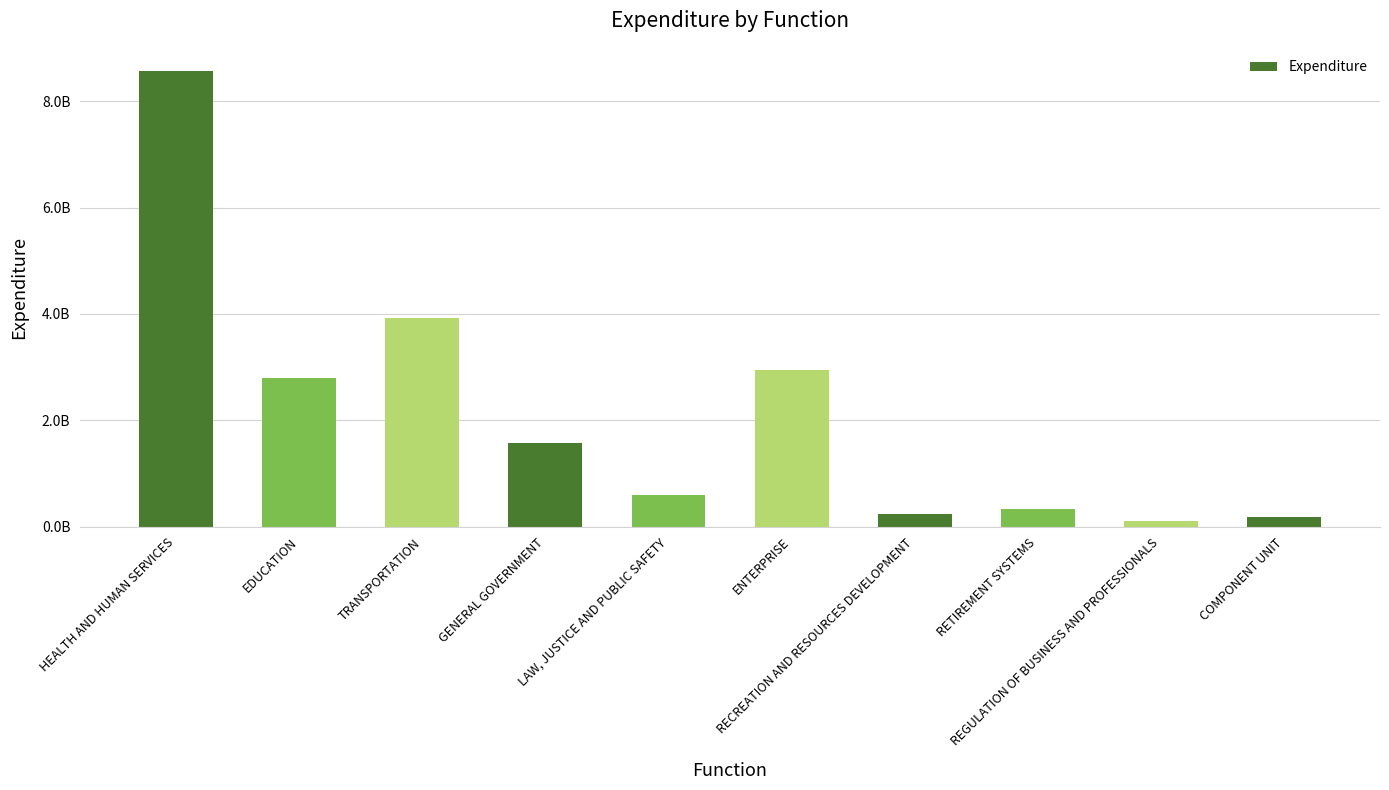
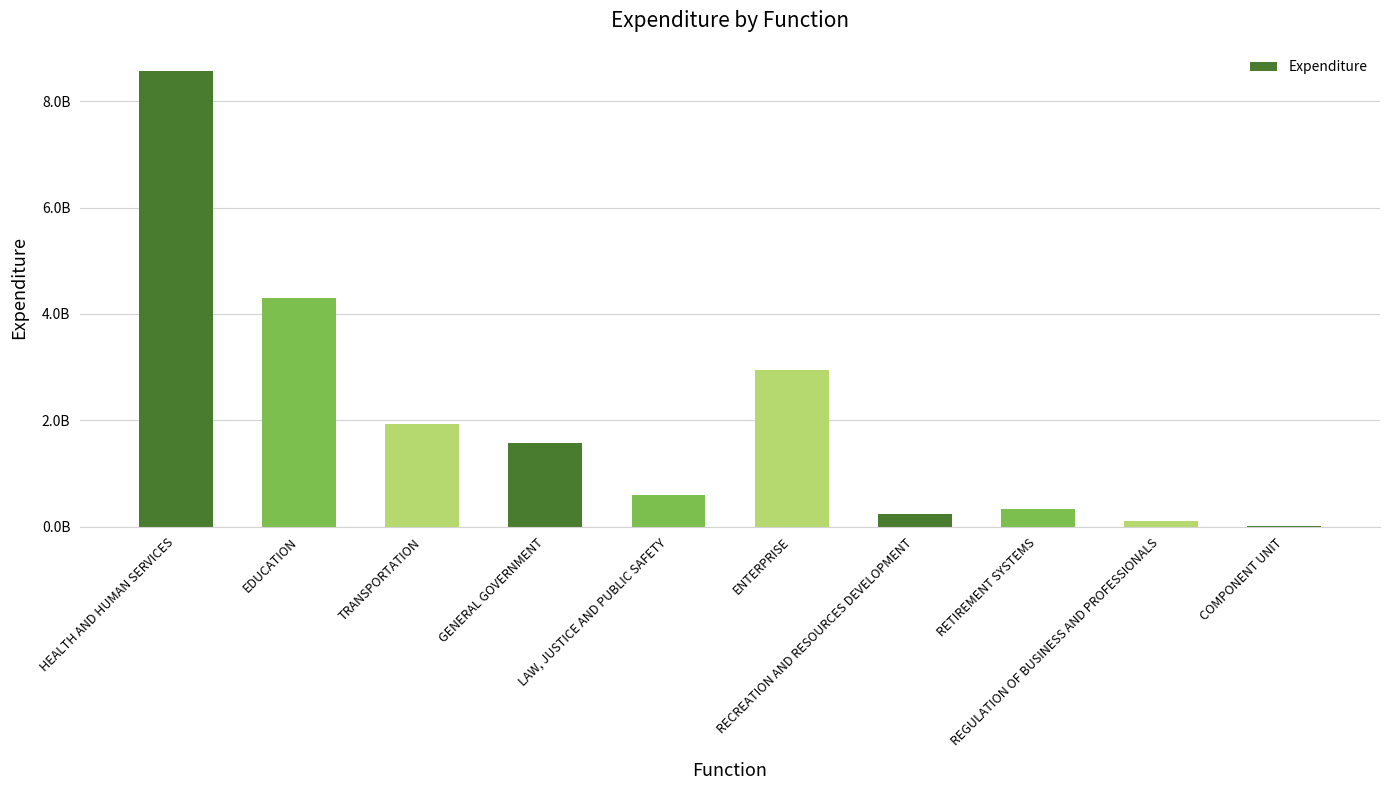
  {
    "HEALTH AND HUMAN SERVICES": 8600000000,
-   "EDUCATION": 2800000000,
-   "TRANSPORTATION": 3900000000,
+   "EDUCATION": 4300000000,
+   "TRANSPORTATION": 1900000000,
    "GENERAL GOVERNMENT": 1600000000,
    "LAW, JUSTICE AND PUBLIC SAFETY": 600000000,
    "ENTERPRISE": 2900000000,
    "RECREATION AND RESOURCES DEVELOPMENT": 200000000,
    "RETIREMENT SYSTEMS": 300000000,
    "REGULATION OF BUSINESS AND PROFESSIONALS": 100000000,
-   "COMPONENT UNIT": 200000000
+   "COMPONENT UNIT": 0
  }
